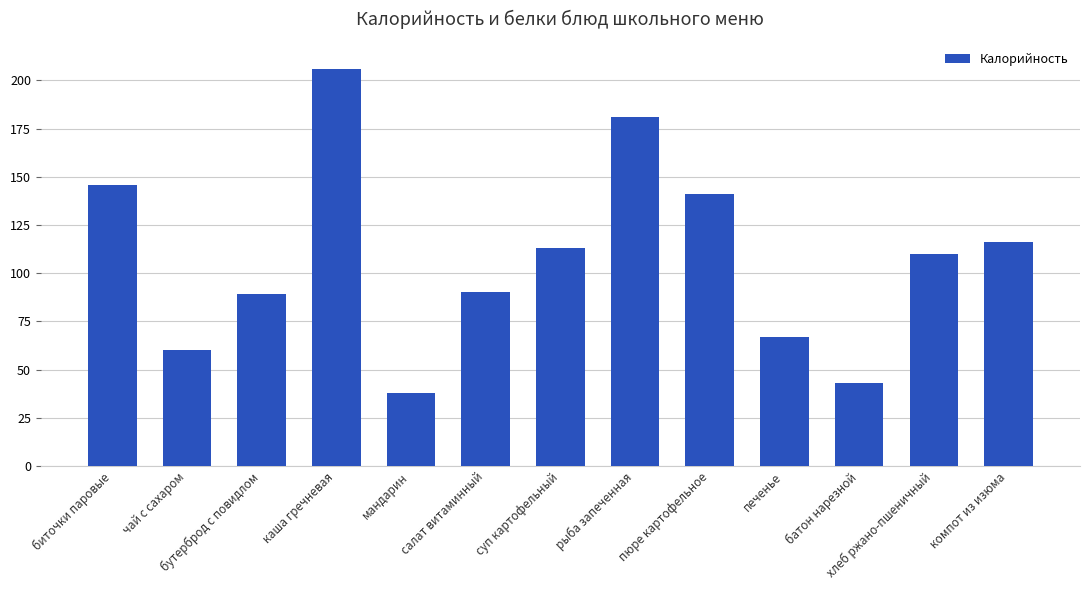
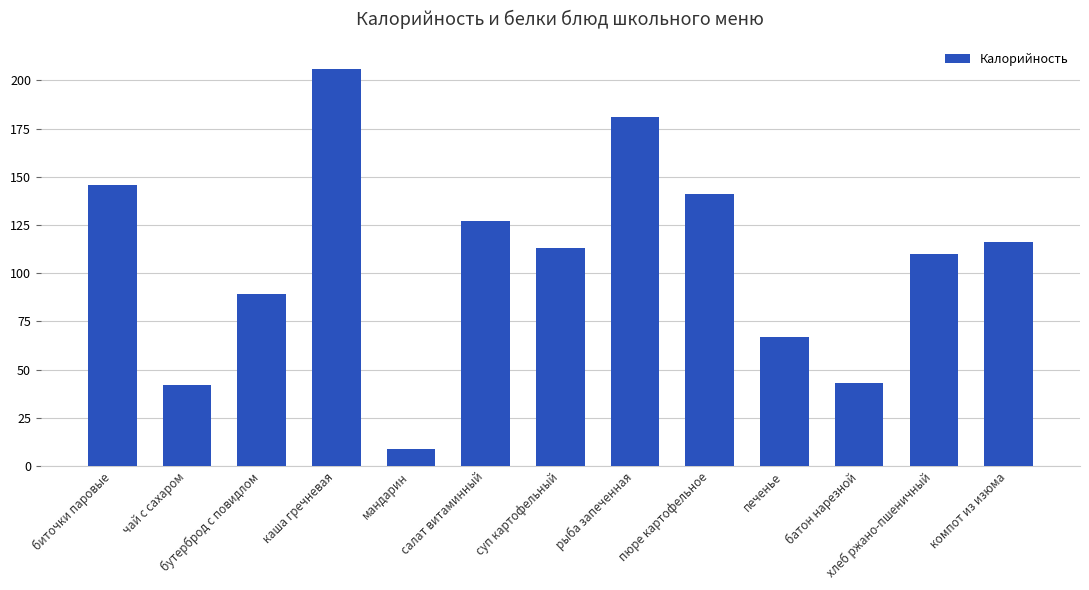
  {
    "биточки паровые": 146,
-   "чай с сахаром": 60,
+   "чай с сахаром": 42,
    "бутерброд с повидлом": 89,
    "каша гречневая": 206,
-   "мандарин": 38,
-   "салат витаминный": 90,
+   "мандарин": 9,
+   "салат витаминный": 127,
    "суп картофельный": 113,
    "рыба запеченная": 181,
    "пюре картофельное": 141,
    "печенье": 67,
    "батон нарезной": 43,
    "хлеб ржано-пшеничный": 110,
    "компот из изюма": 116
  }
